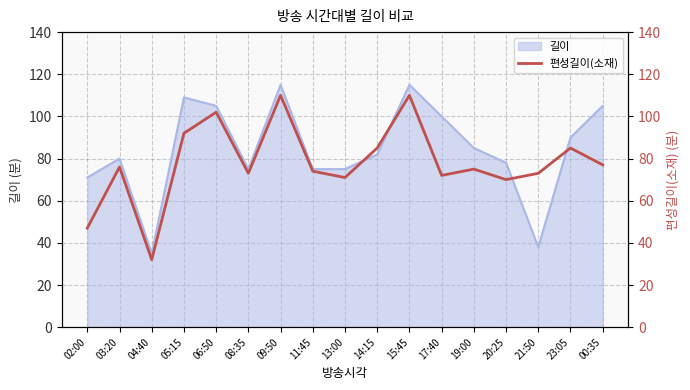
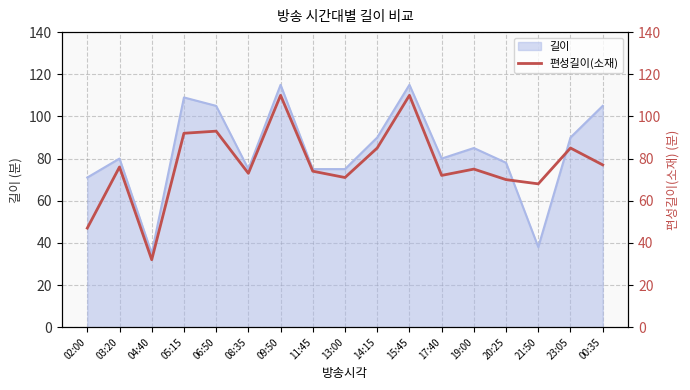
  {
    "길이": {
      "02:00": 71,
      "03:20": 80,
      "04:40": 35,
      "05:15": 109,
      "06:50": 105,
      "08:35": 75,
      "09:50": 115,
      "11:45": 75,
      "13:00": 75,
-     "14:15": 82,
+     "14:15": 90,
      "15:45": 115,
-     "17:40": 100,
+     "17:40": 80,
      "19:00": 85,
      "20:25": 78,
      "21:50": 38,
      "23:05": 90,
      "00:35": 105
    },
    "편성길이(소재)": {
      "02:00": 47,
      "03:20": 76,
      "04:40": 32,
      "05:15": 92,
-     "06:50": 102,
+     "06:50": 93,
      "08:35": 73,
      "09:50": 110,
      "11:45": 74,
      "13:00": 71,
      "14:15": 85,
      "15:45": 110,
      "17:40": 72,
      "19:00": 75,
      "20:25": 70,
-     "21:50": 73,
+     "21:50": 68,
      "23:05": 85,
      "00:35": 77
    }
  }
